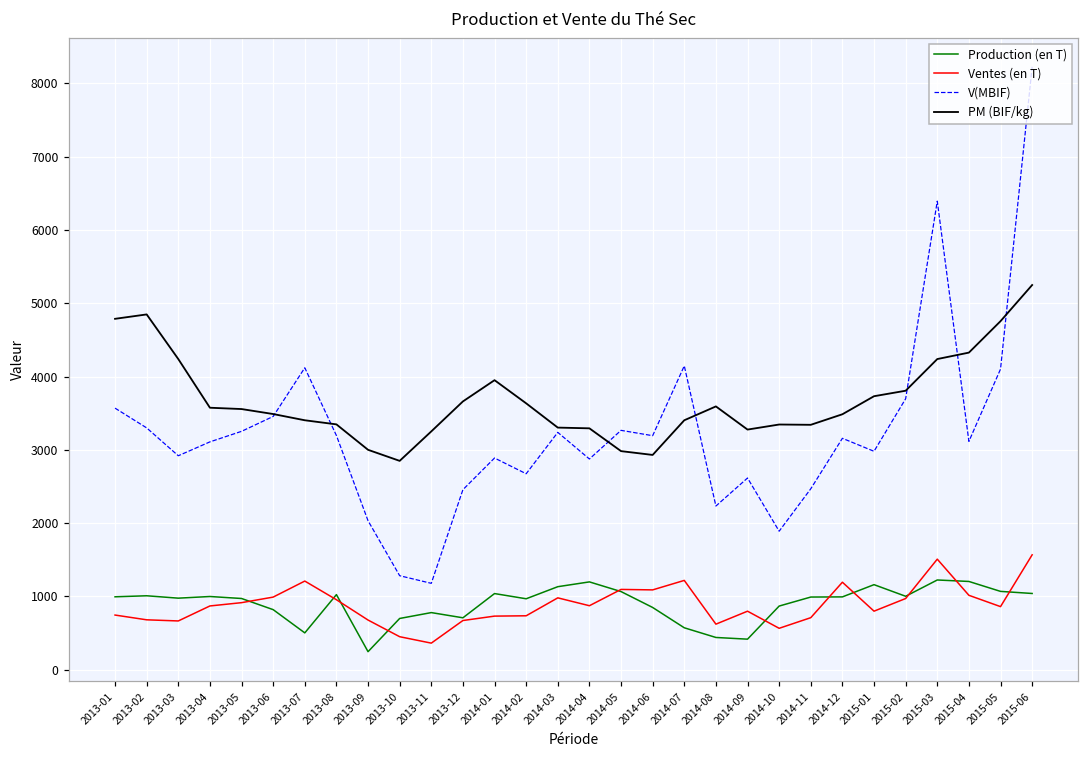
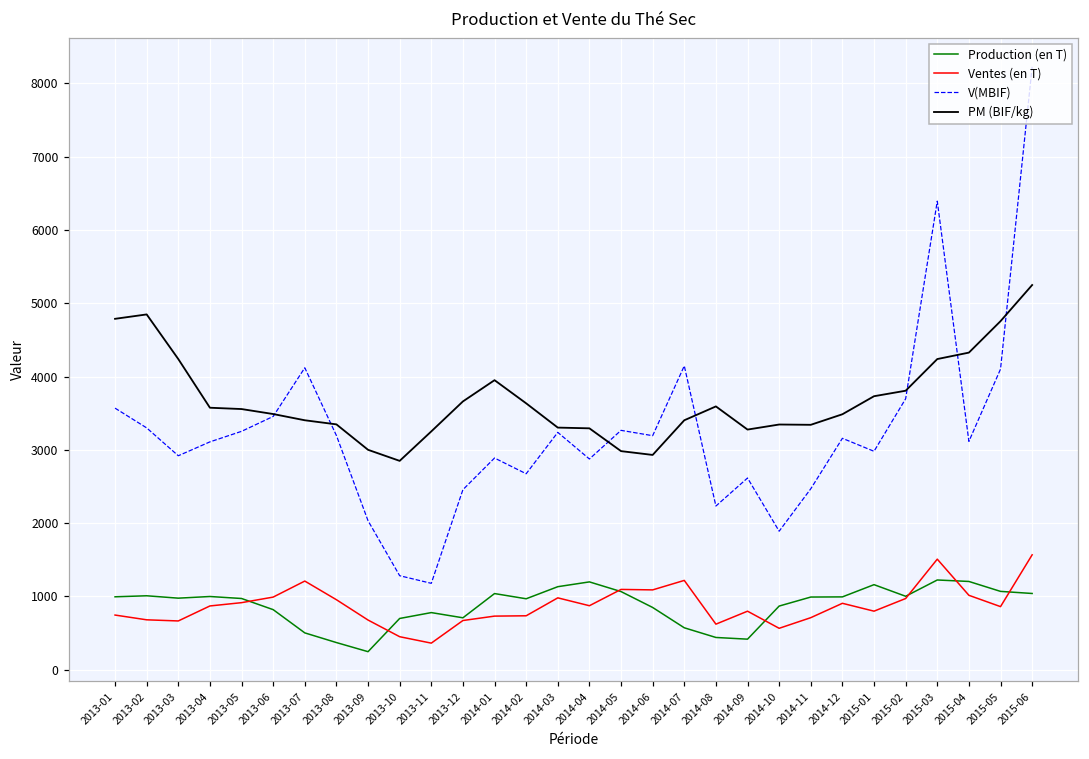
  {
    "Production (en T)": {
      "2013-01": 1000,
      "2013-02": 1000,
      "2013-03": 1000,
      "2013-04": 1000,
      "2013-05": 1000,
      "2013-06": 800,
      "2013-07": 500,
-     "2013-08": 1000,
+     "2013-08": 400,
      "2013-09": 200,
      "2013-10": 700,
      "2013-11": 800,
      "2014-01": 1000,
      "2014-02": 1000,
      "2014-03": 1100,
      "2014-04": 1200,
      "2014-06": 800,
      "2014-07": 600,
      "2014-08": 400,
      "2014-09": 400,
      "2014-10": 900,
      "2014-11": 1000,
      "2014-12": 1000,
      "2015-01": 1200,
      "2015-03": 1200,
      "2015-04": 1200,
      "2015-05": 1100,
      "2015-06": 1000
    },
    "Ventes (en T)": {
      "2013-01": 700,
      "2013-02": 700,
      "2013-03": 700,
      "2013-04": 900,
      "2013-05": 900,
      "2013-06": 1000,
      "2013-07": 1200,
      "2013-08": 1000,
      "2013-09": 700,
      "2013-10": 500,
      "2013-11": 400,
      "2014-01": 700,
      "2014-02": 700,
      "2014-03": 1000,
      "2014-04": 900,
      "2014-06": 1100,
      "2014-07": 1200,
      "2014-08": 600,
      "2014-09": 800,
      "2014-10": 600,
      "2014-11": 700,
-     "2014-12": 1200,
+     "2014-12": 900,
      "2015-01": 800,
      "2015-03": 1500,
      "2015-04": 1000,
      "2015-05": 900,
      "2015-06": 1600
    },
    "V(MBIF)": {
      "2013-01": 3600,
      "2013-02": 3300,
      "2013-03": 2900,
      "2013-04": 3100,
      "2013-05": 3300,
      "2013-07": 4100,
      "2013-08": 3200,
      "2013-09": 2000,
      "2013-10": 1300,
      "2013-11": 1200,
      "2013-12": 2500,
      "2014-01": 2900,
      "2014-02": 2700,
      "2014-03": 3200,
      "2014-04": 2900,
      "2014-05": 3300,
      "2014-06": 3200,
      "2014-07": 4100,
      "2014-08": 2200,
      "2014-09": 2600,
      "2014-10": 1900,
      "2014-11": 2500,
      "2014-12": 3200,
      "2015-01": 3000,
      "2015-02": 3700,
      "2015-03": 6400,
      "2015-04": 3100,
      "2015-05": 4100
    },
    "PM (BIF/kg)": {
      "2013-01": 4800,
      "2013-02": 4800,
      "2013-03": 4200,
      "2013-04": 3600,
      "2013-05": 3600,
      "2013-07": 3400,
      "2013-08": 3300,
      "2013-09": 3000,
      "2013-10": 2800,
      "2013-11": 3300,
      "2013-12": 3700,
      "2014-01": 4000,
      "2014-02": 3600,
      "2014-03": 3300,
      "2014-04": 3300,
      "2014-05": 3000,
      "2014-06": 2900,
      "2014-07": 3400,
      "2014-08": 3600,
      "2014-09": 3300,
      "2014-10": 3300,
      "2014-11": 3300,
      "2014-12": 3500,
      "2015-01": 3700,
      "2015-02": 3800,
      "2015-03": 4200,
      "2015-04": 4300,
      "2015-05": 4800,
      "2015-06": 5200
    }
  }
